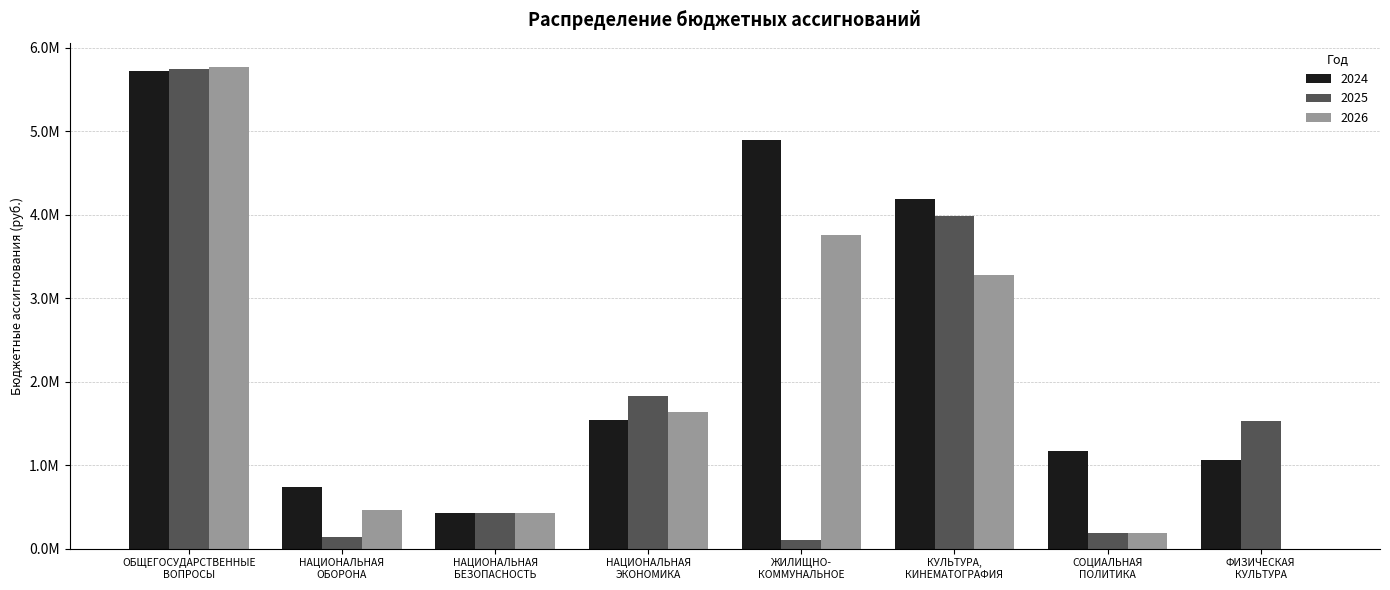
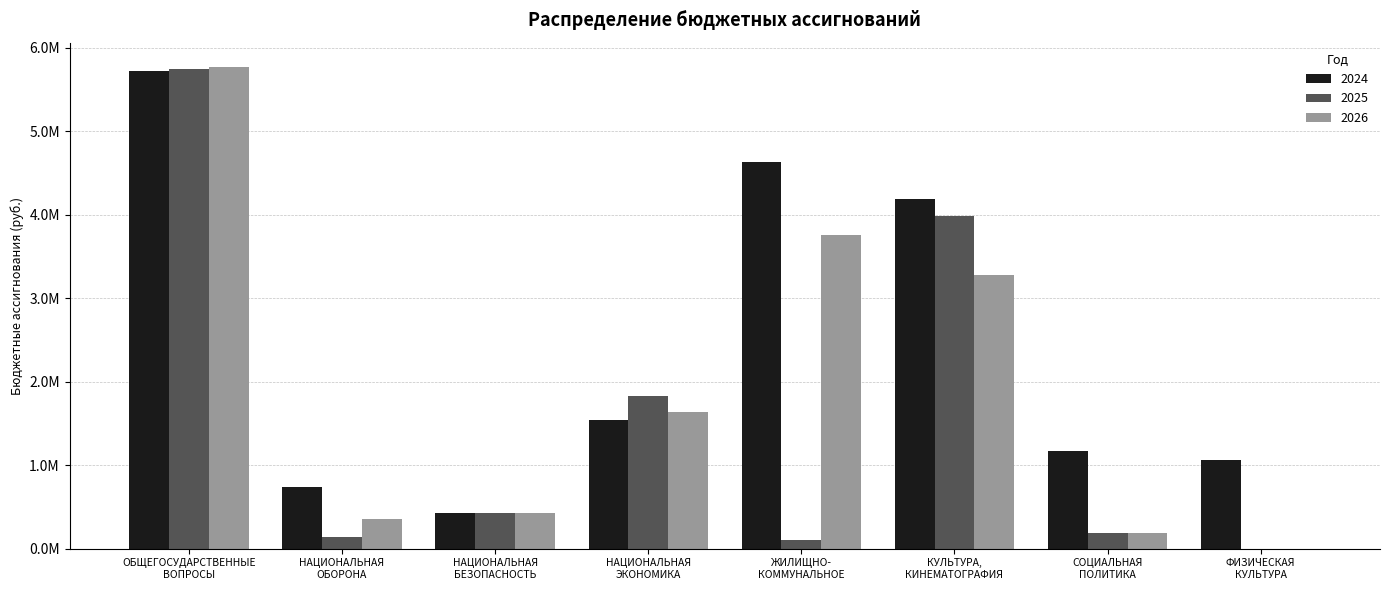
  {
    "2024": {
      "ОБЩЕГОСУДАРСТВЕННЫЕ ВОПРОСЫ": 5700000,
      "НАЦИОНАЛЬНАЯ ОБОРОНА": 700000,
      "НАЦИОНАЛЬНАЯ БЕЗОПАСНОСТЬ": 400000,
      "НАЦИОНАЛЬНАЯ ЭКОНОМИКА": 1500000,
-     "ЖИЛИЩНО- КОММУНАЛЬНОЕ": 4900000,
+     "ЖИЛИЩНО- КОММУНАЛЬНОЕ": 4600000,
      "КУЛЬТУРА, КИНЕМАТОГРАФИЯ": 4200000,
      "СОЦИАЛЬНАЯ ПОЛИТИКА": 1200000,
      "ФИЗИЧЕСКАЯ КУЛЬТУРА": 1100000
    },
    "2025": {
      "ОБЩЕГОСУДАРСТВЕННЫЕ ВОПРОСЫ": 5700000,
      "НАЦИОНАЛЬНАЯ ОБОРОНА": 100000,
      "НАЦИОНАЛЬНАЯ БЕЗОПАСНОСТЬ": 400000,
      "НАЦИОНАЛЬНАЯ ЭКОНОМИКА": 1800000,
      "ЖИЛИЩНО- КОММУНАЛЬНОЕ": 100000,
      "КУЛЬТУРА, КИНЕМАТОГРАФИЯ": 4000000,
      "СОЦИАЛЬНАЯ ПОЛИТИКА": 200000,
-     "ФИЗИЧЕСКАЯ КУЛЬТУРА": 1500000
+     "ФИЗИЧЕСКАЯ КУЛЬТУРА": 0
    },
    "2026": {
      "ОБЩЕГОСУДАРСТВЕННЫЕ ВОПРОСЫ": 5800000,
-     "НАЦИОНАЛЬНАЯ ОБОРОНА": 500000,
+     "НАЦИОНАЛЬНАЯ ОБОРОНА": 400000,
      "НАЦИОНАЛЬНАЯ БЕЗОПАСНОСТЬ": 400000,
      "НАЦИОНАЛЬНАЯ ЭКОНОМИКА": 1600000,
      "ЖИЛИЩНО- КОММУНАЛЬНОЕ": 3800000,
      "КУЛЬТУРА, КИНЕМАТОГРАФИЯ": 3300000,
      "СОЦИАЛЬНАЯ ПОЛИТИКА": 200000,
      "ФИЗИЧЕСКАЯ КУЛЬТУРА": 0
    }
  }
